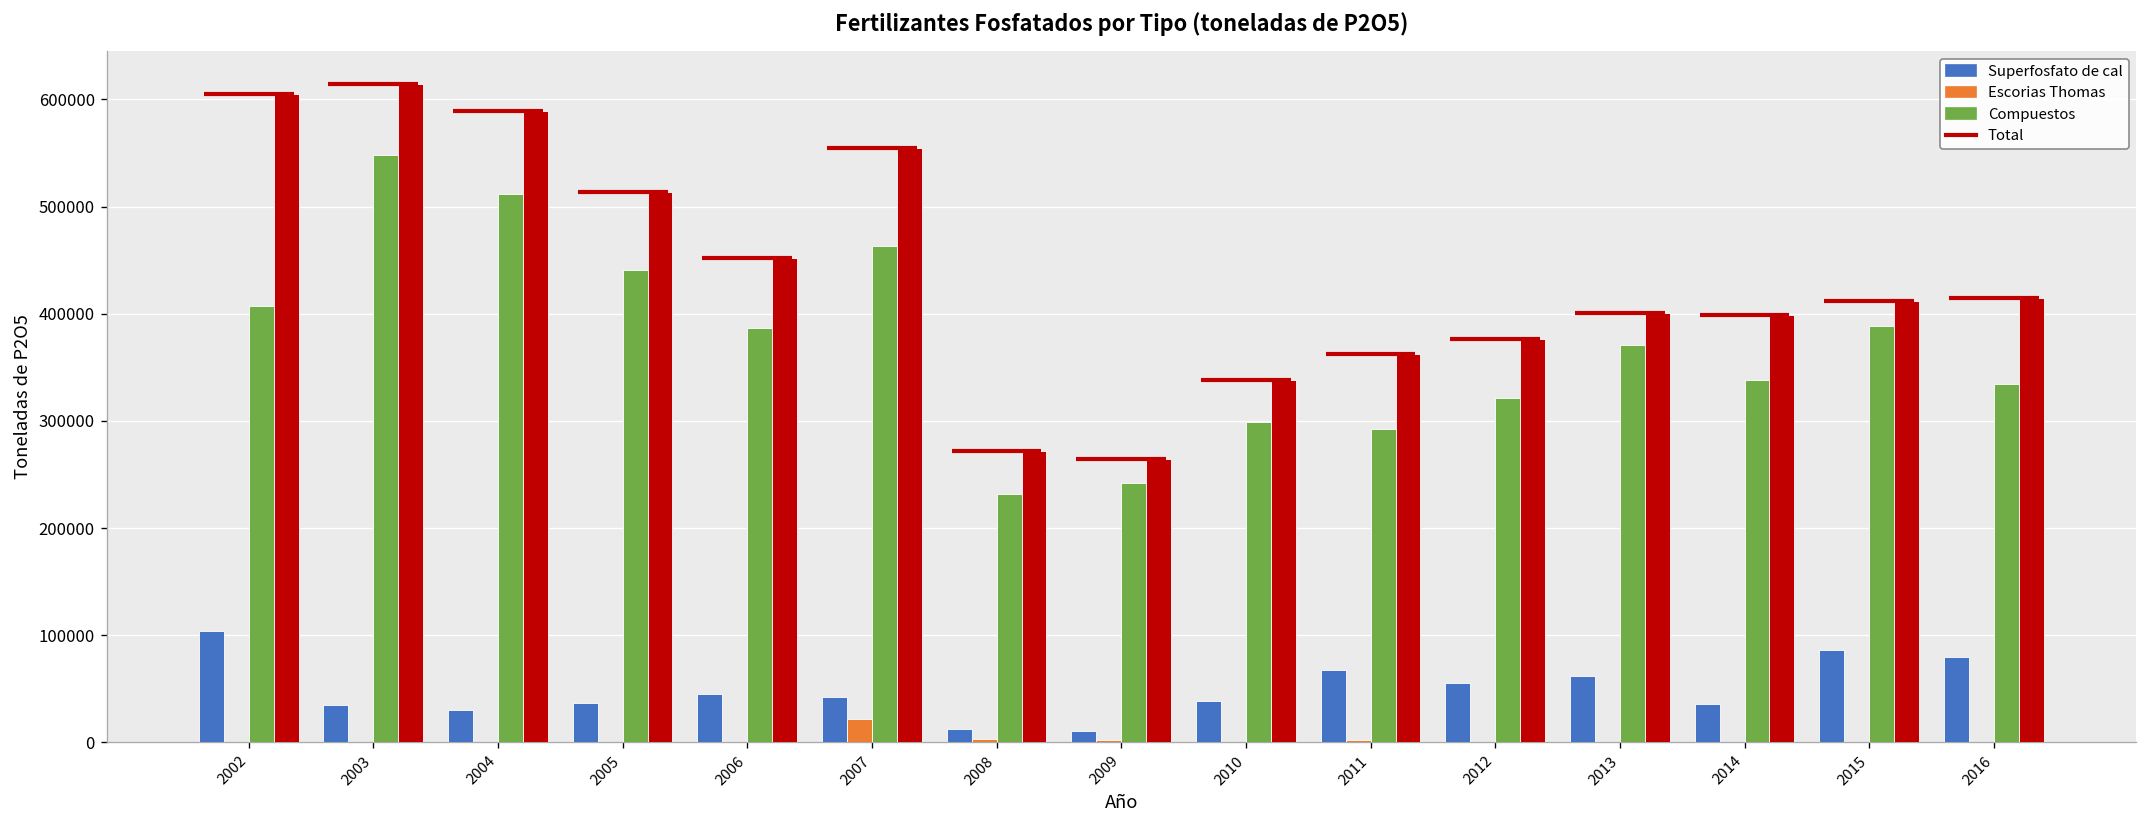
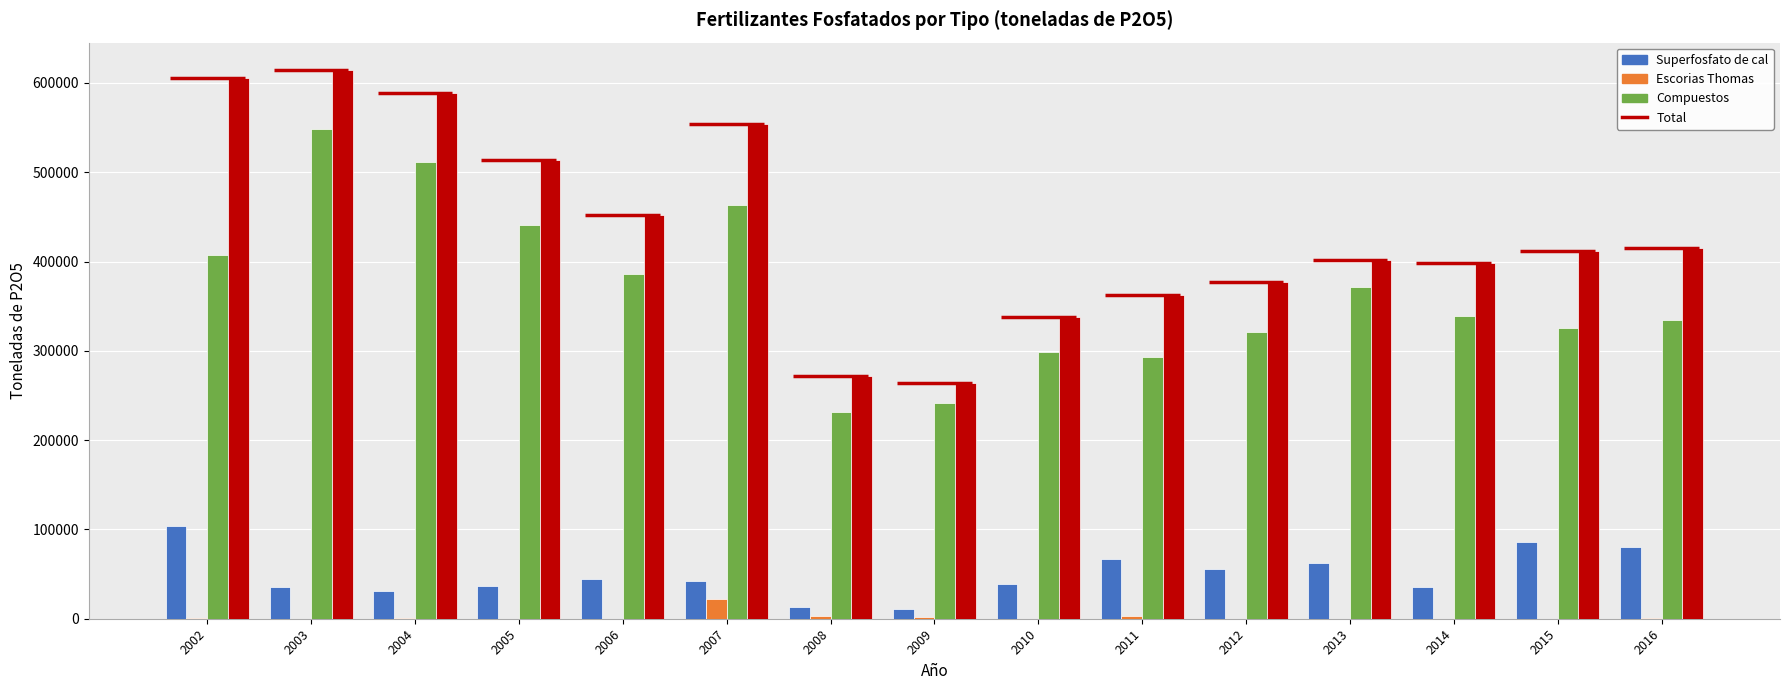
  {
    "Superfosfato de cal": {
      "2002": 100000,
      "2003": 40000,
      "2004": 30000,
      "2005": 40000,
      "2006": 40000,
      "2007": 40000,
      "2008": 10000,
      "2009": 10000,
      "2010": 40000,
      "2011": 70000,
      "2012": 60000,
      "2013": 60000,
      "2014": 40000,
      "2015": 90000,
      "2016": 80000
    },
    "Escorias Thomas": {
      "2007": 20000,
      "2008": 0,
      "2013": 0,
      "2014": 0,
      "2015": 0
    },
    "Compuestos": {
      "2002": 410000,
      "2003": 550000,
      "2004": 510000,
      "2005": 440000,
      "2006": 390000,
      "2007": 460000,
      "2008": 230000,
      "2009": 240000,
      "2010": 300000,
      "2011": 290000,
      "2012": 320000,
      "2013": 370000,
      "2014": 340000,
-     "2015": 390000,
+     "2015": 330000,
      "2016": 330000
    },
    "Total": {
      "2002": 610000,
      "2003": 610000,
      "2004": 590000,
      "2005": 510000,
      "2006": 450000,
      "2007": 550000,
      "2008": 270000,
      "2009": 260000,
      "2010": 340000,
      "2011": 360000,
      "2012": 380000,
      "2013": 400000,
      "2014": 400000,
      "2015": 410000,
      "2016": 410000
    }
  }
